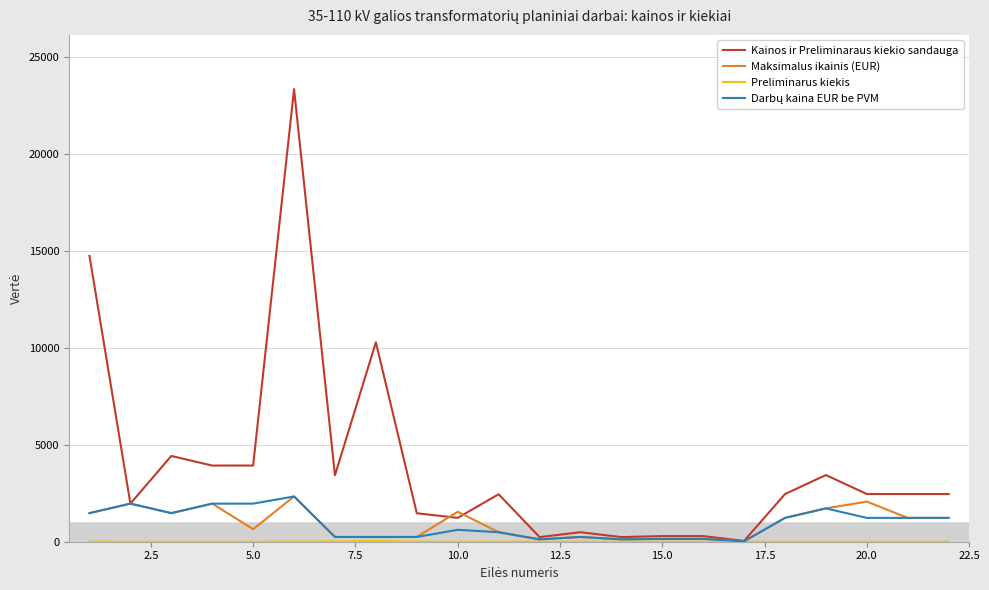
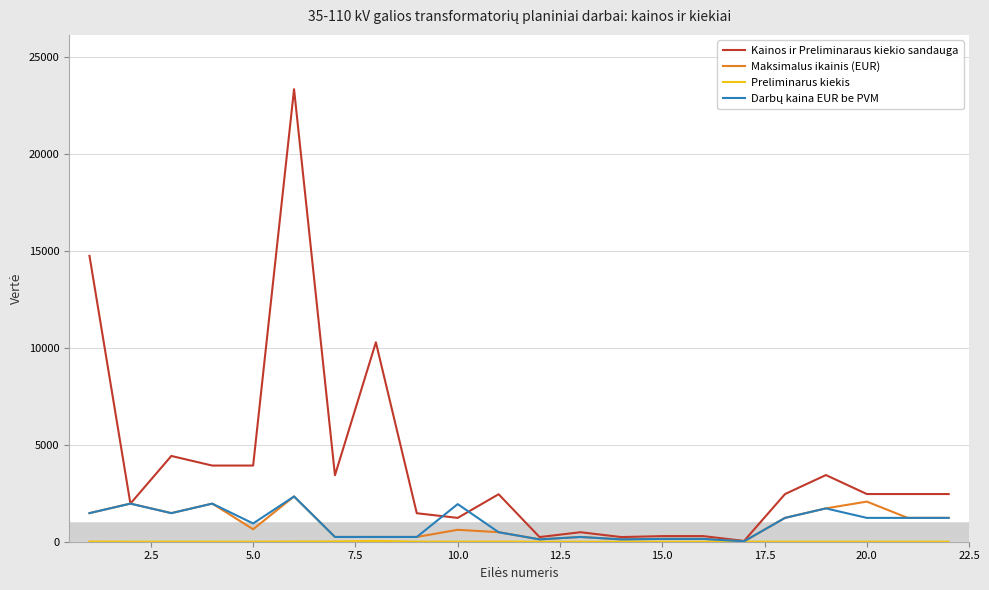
  {
    "Kainos ir Preliminaraus kiekio sandauga": {
      "5.0": 3900,
      "10.0": 1200,
      "15.0": 300,
      "20.0": 2500
    },
    "Maksimalus ikainis (EUR)": {
      "5.0": 600,
-     "10.0": 1500,
+     "10.0": 600,
      "20.0": 2100
    },
    "Preliminarus kiekis": {
      "5.0": 0,
      "10.0": 0,
      "15.0": 0,
      "20.0": 0
    },
    "Darbų kaina EUR be PVM": {
-     "5.0": 2000,
-     "10.0": 600,
+     "5.0": 900,
+     "10.0": 1900,
      "20.0": 1200
    }
  }
